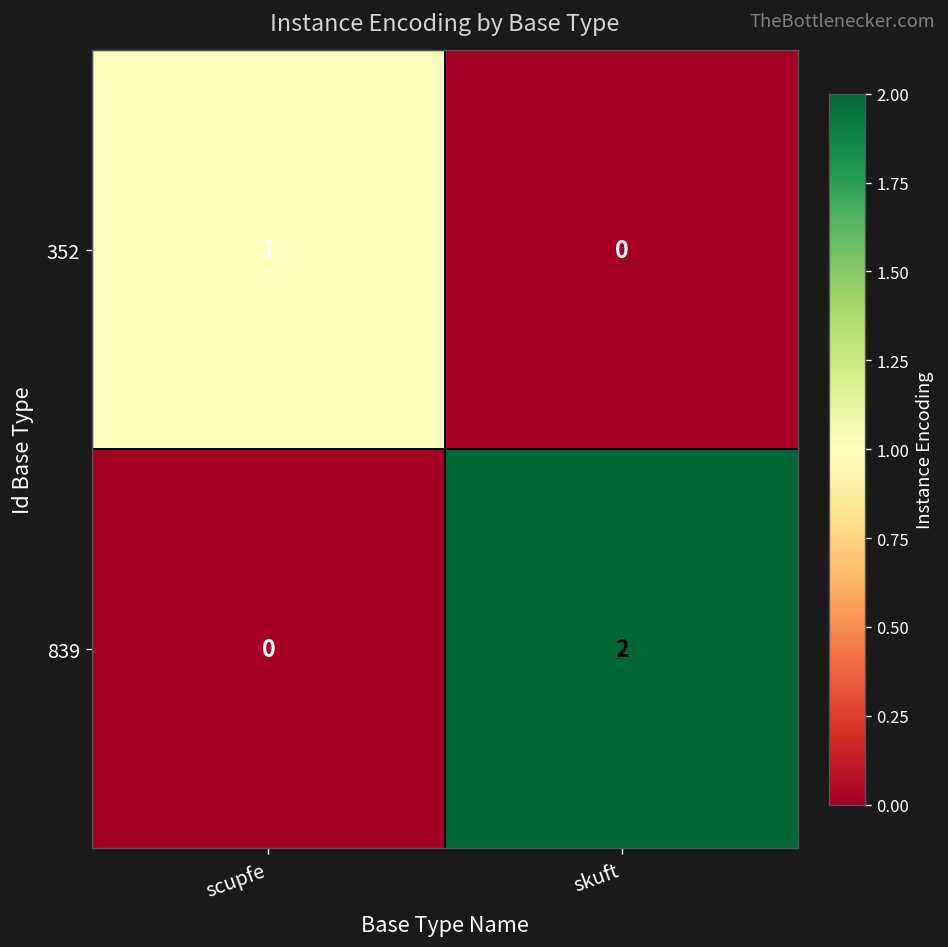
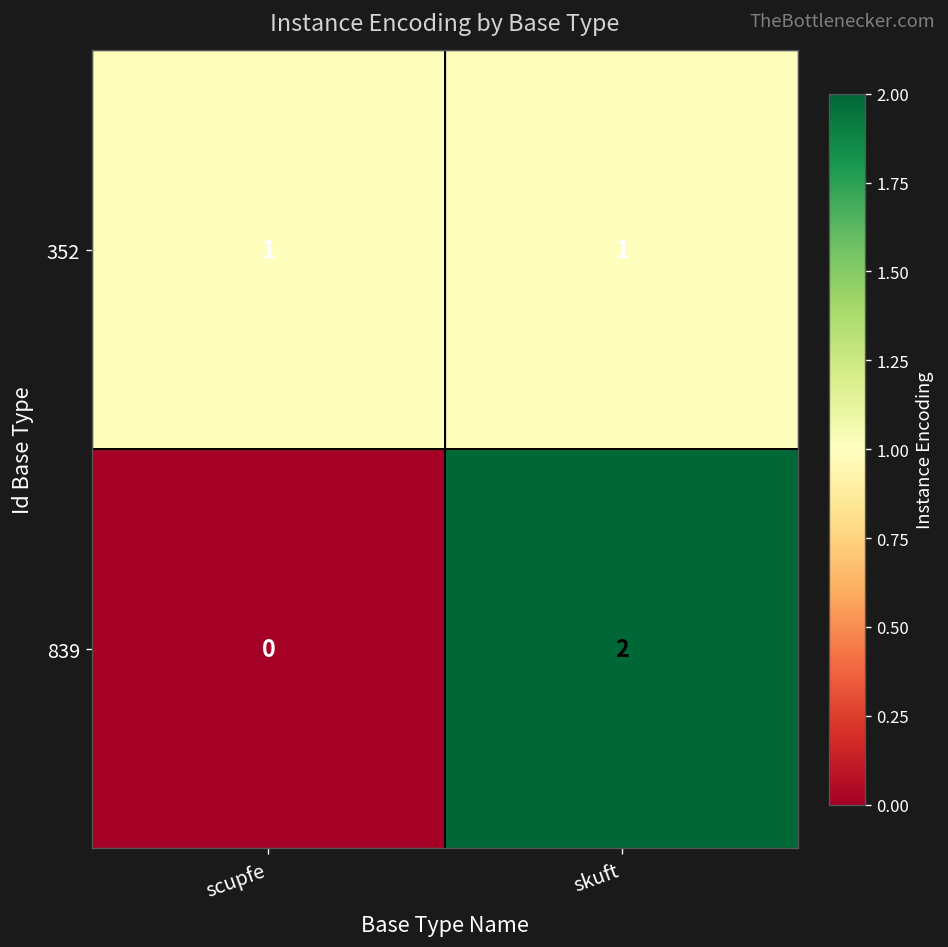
  {
    "352": {
      "scupfe": 1,
-     "skuft": 0
+     "skuft": 1
    },
    "839": {
      "scupfe": 0,
      "skuft": 2
    }
  }
